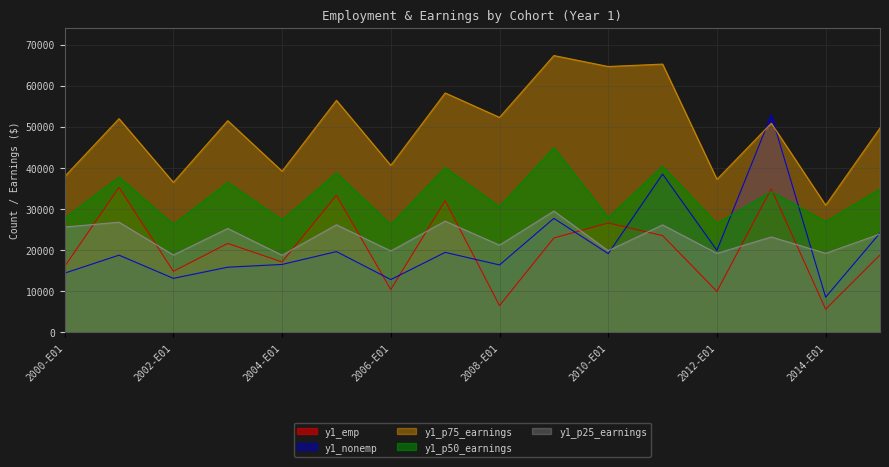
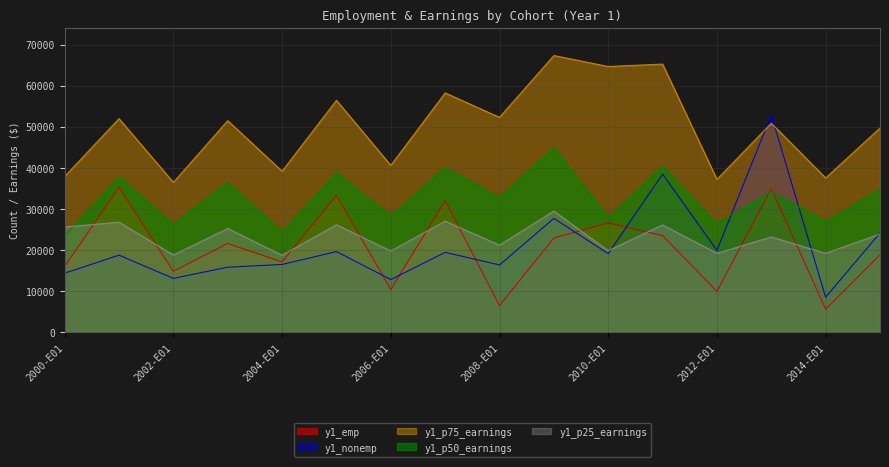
  {
    "y1_emp": {
      "2000-E01": 16000,
      "2002-E01": 15000,
      "2006-E01": 10000,
      "2008-E01": 7000,
      "2010-E01": 27000,
      "2012-E01": 10000,
      "2014-E01": 6000
    },
    "y1_nonemp": {
      "2000-E01": 14000,
      "2002-E01": 13000,
      "2006-E01": 13000,
      "2008-E01": 16000,
      "2010-E01": 19000,
      "2012-E01": 20000,
      "2014-E01": 9000
    },
    "y1_p75_earnings": {
      "2000-E01": 38000,
      "2002-E01": 37000,
      "2004-E01": 39000,
      "2006-E01": 41000,
      "2008-E01": 52000,
      "2010-E01": 65000,
      "2012-E01": 37000,
-     "2014-E01": 31000
+     "2014-E01": 38000
    },
    "y1_p50_earnings": {
-     "2000-E01": 28000,
+     "2000-E01": 24000,
      "2002-E01": 26000,
-     "2004-E01": 27000,
-     "2006-E01": 26000,
-     "2008-E01": 31000,
+     "2004-E01": 24000,
+     "2006-E01": 28000,
+     "2008-E01": 33000,
      "2010-E01": 28000,
      "2012-E01": 27000,
      "2014-E01": 27000
    },
    "y1_p25_earnings": {
      "2000-E01": 26000,
      "2002-E01": 19000,
      "2004-E01": 19000,
      "2006-E01": 20000,
      "2008-E01": 21000,
      "2010-E01": 20000,
      "2012-E01": 19000,
      "2014-E01": 19000
    }
  }
